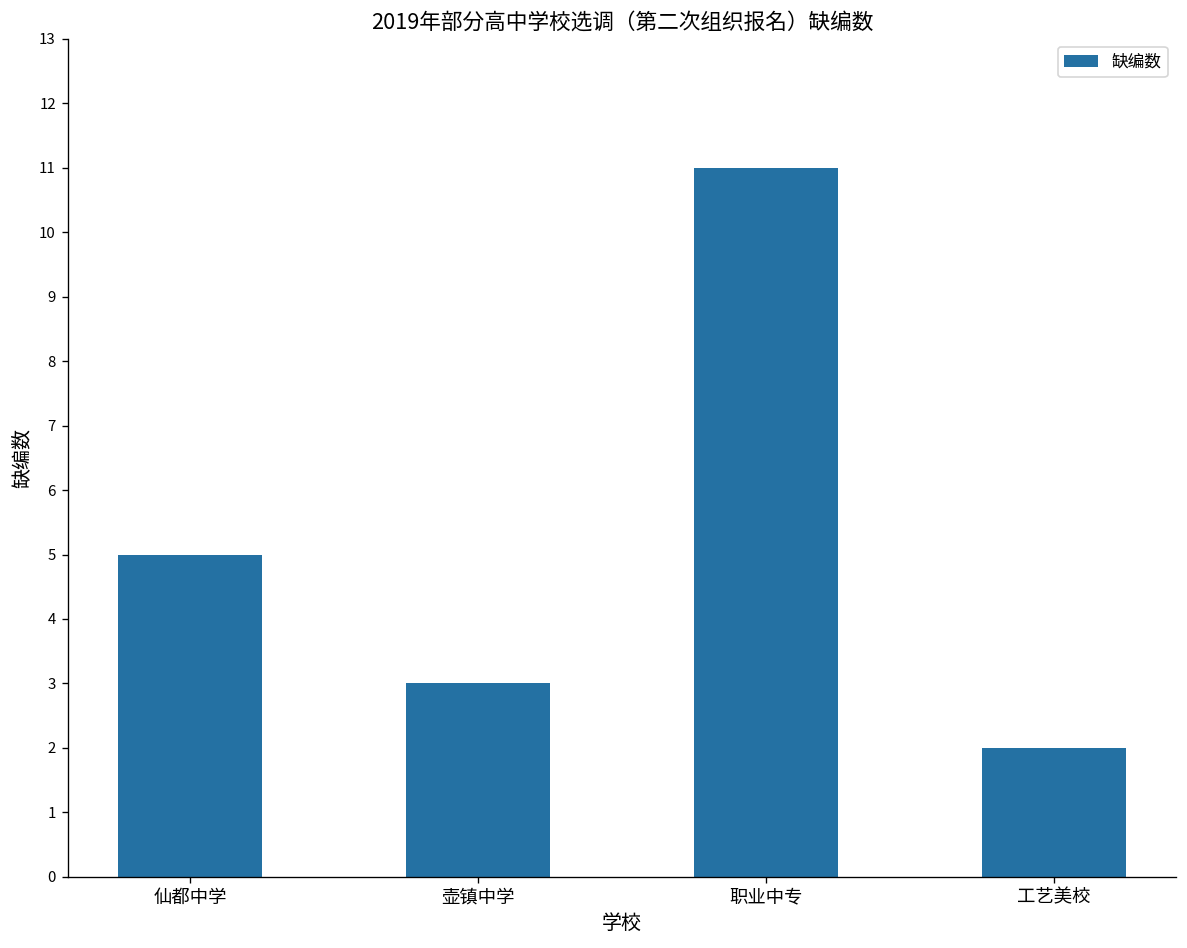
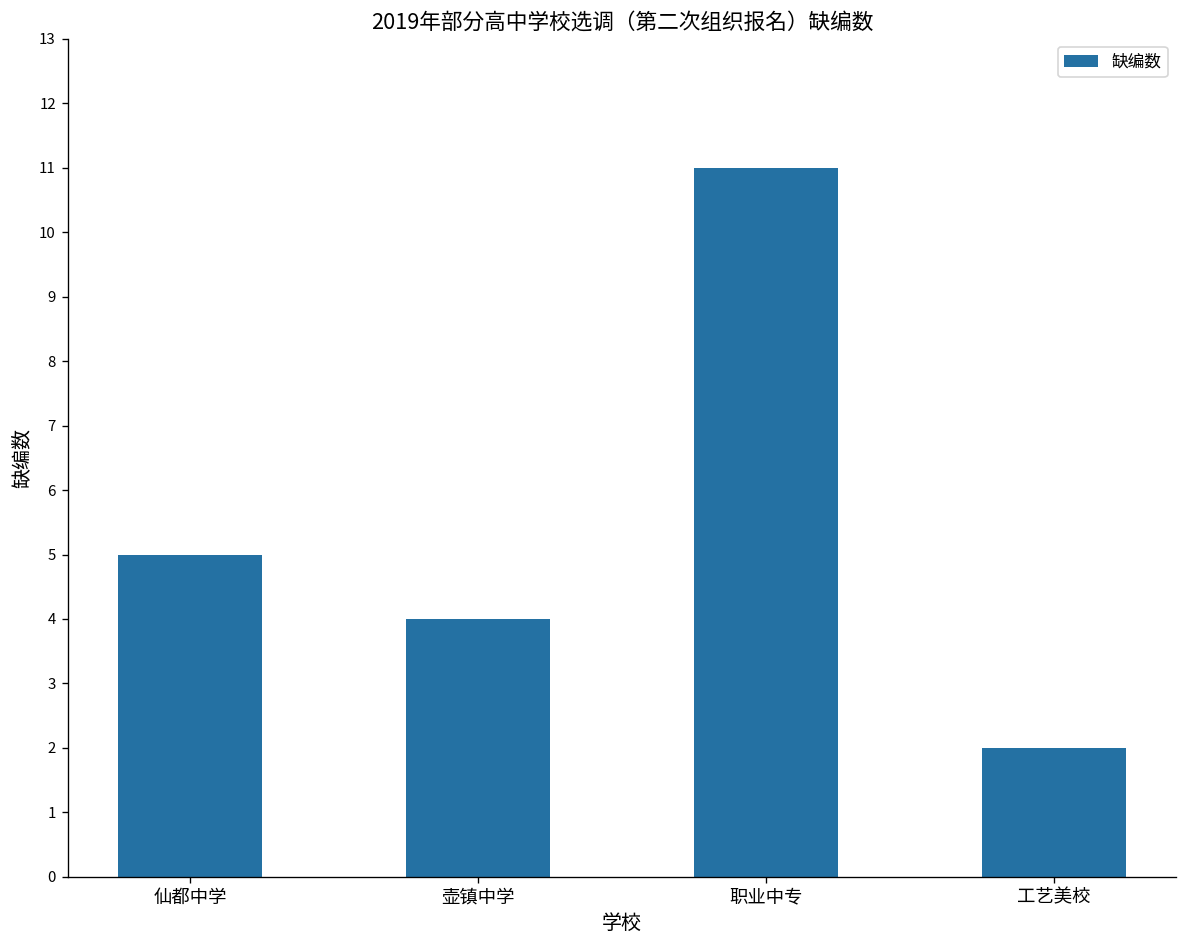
  {
    "仙都中学": 5,
-   "壶镇中学": 3,
+   "壶镇中学": 4,
    "职业中专": 11,
    "工艺美校": 2
  }
